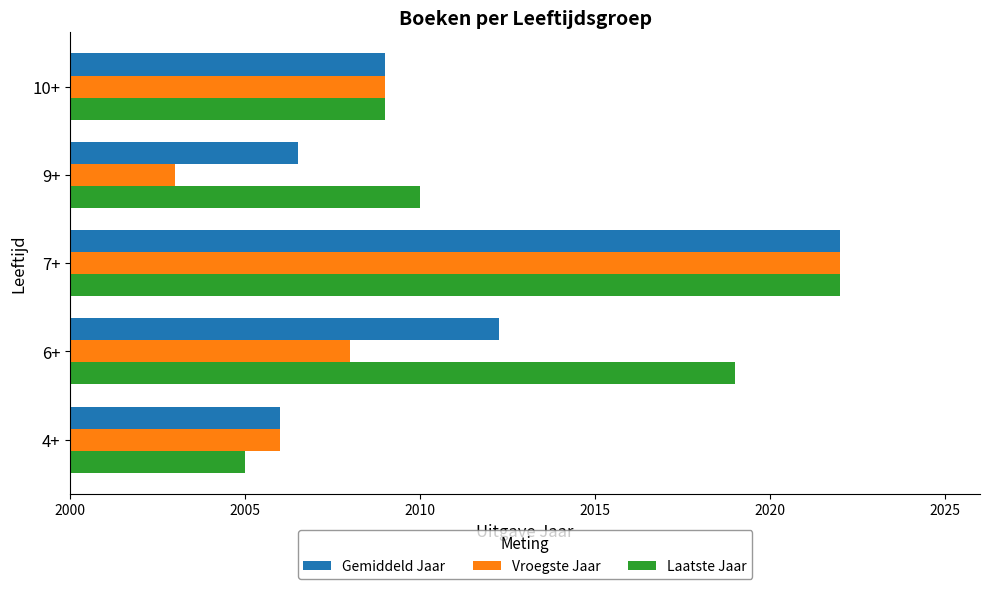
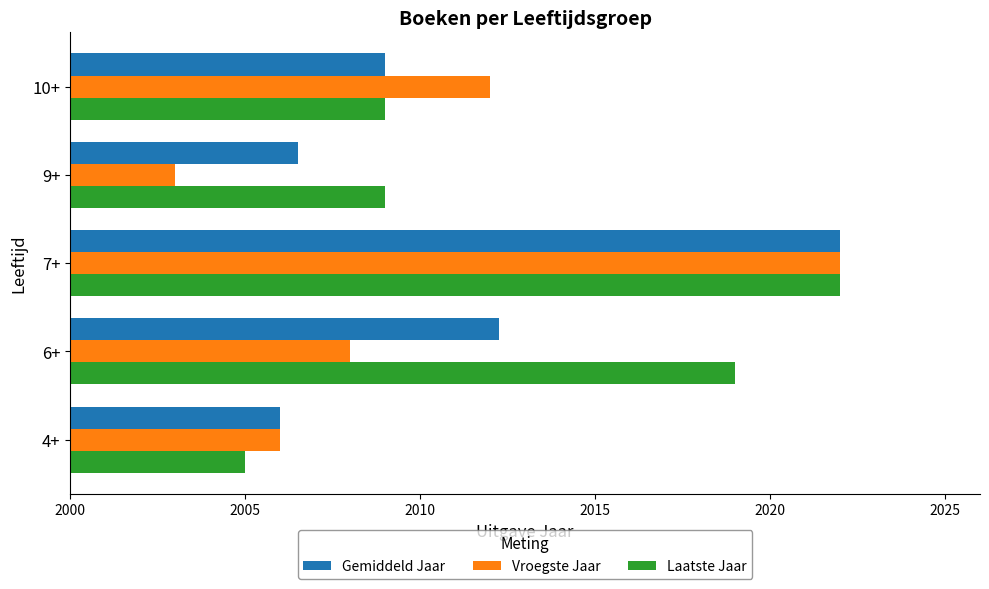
  {
    "Gemiddeld Jaar": {
      "10+": 2009,
      "9+": 2006.5,
      "7+": 2022,
      "6+": 2012.3,
      "4+": 2006
    },
    "Vroegste Jaar": {
-     "10+": 2009,
+     "10+": 2012,
      "9+": 2003,
      "7+": 2022,
      "6+": 2008,
      "4+": 2006
    },
    "Laatste Jaar": {
      "10+": 2009,
-     "9+": 2010,
+     "9+": 2009,
      "7+": 2022,
      "6+": 2019,
      "4+": 2005
    }
  }
